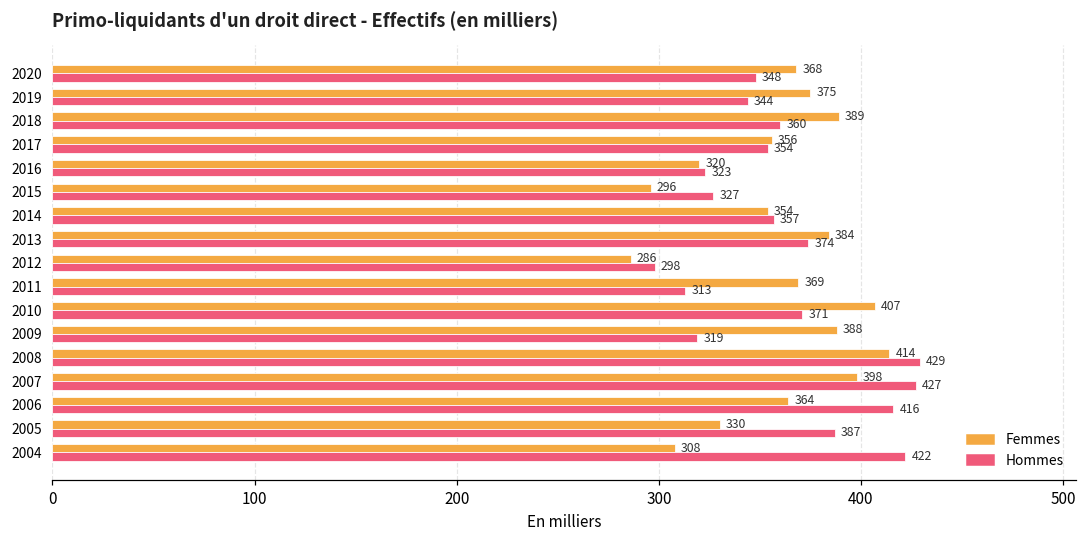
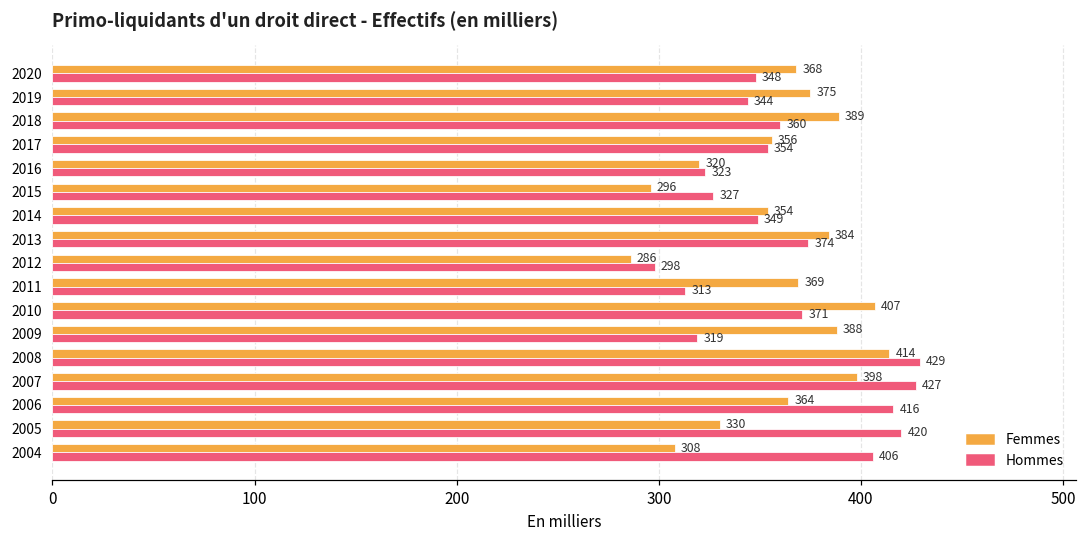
  {
    "Femmes": {
      "2020": 368,
      "2019": 375,
      "2018": 389,
      "2015": 296,
      "2013": 384,
      "2012": 286,
      "2011": 369,
      "2010": 407,
      "2009": 388,
      "2008": 414,
      "2007": 398,
      "2006": 364,
      "2005": 330,
      "2004": 308
    },
    "Hommes": {
      "2020": 348,
      "2019": 344,
      "2018": 360,
      "2015": 327,
-     "2014": 357,
+     "2014": 349,
      "2013": 374,
      "2012": 298,
      "2011": 313,
      "2010": 371,
      "2009": 319,
      "2008": 429,
      "2007": 427,
      "2006": 416,
-     "2005": 387,
-     "2004": 422
+     "2005": 420,
+     "2004": 406
    }
  }
